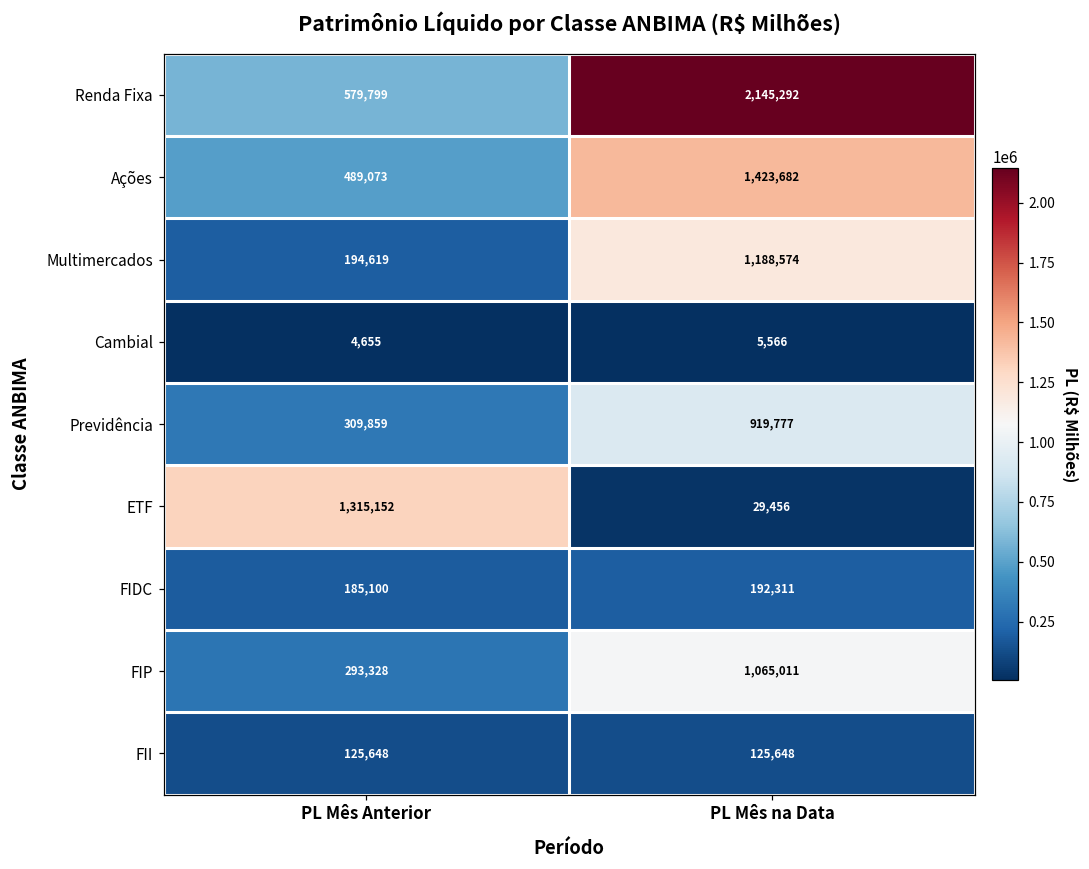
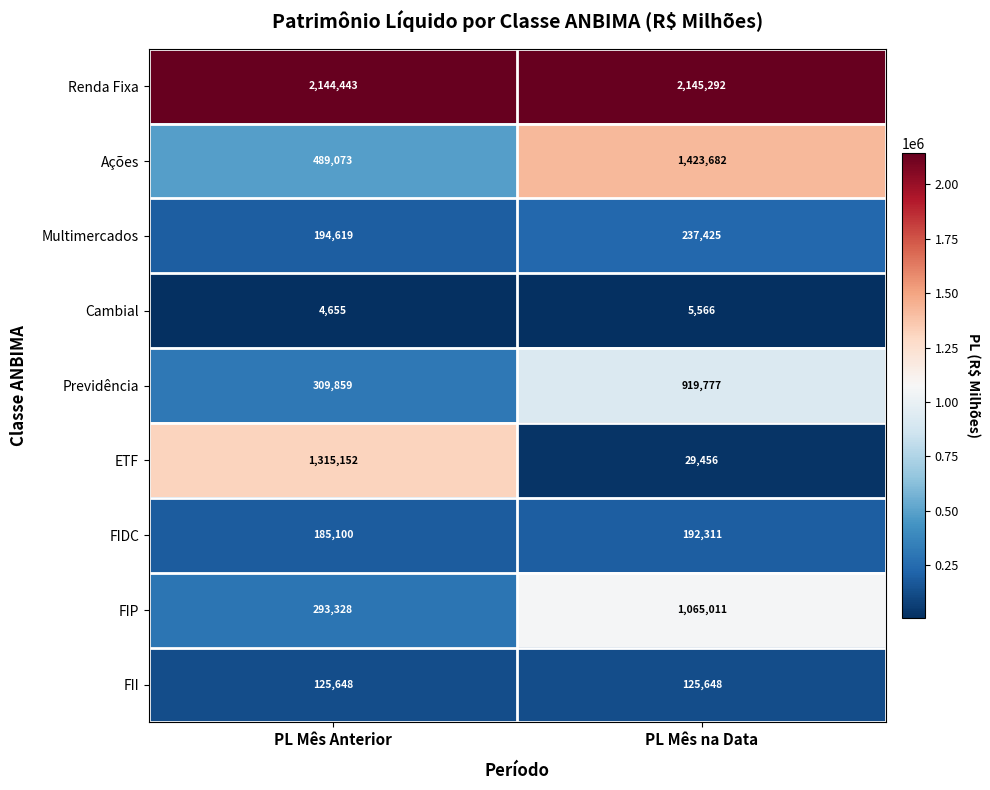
  {
    "Renda Fixa": {
-     "PL Mês Anterior": "579,799",
+     "PL Mês Anterior": "2,144,443",
      "PL Mês na Data": "2,145,292"
    },
    "Ações": {
      "PL Mês Anterior": "489,073",
      "PL Mês na Data": "1,423,682"
    },
    "Multimercados": {
      "PL Mês Anterior": "194,619",
-     "PL Mês na Data": "1,188,574"
+     "PL Mês na Data": "237,425"
    },
    "Cambial": {
      "PL Mês Anterior": "4,655",
      "PL Mês na Data": "5,566"
    },
    "Previdência": {
      "PL Mês Anterior": "309,859",
      "PL Mês na Data": "919,777"
    },
    "ETF": {
      "PL Mês Anterior": "1,315,152",
      "PL Mês na Data": "29,456"
    },
    "FIDC": {
      "PL Mês Anterior": "185,100",
      "PL Mês na Data": "192,311"
    },
    "FIP": {
      "PL Mês Anterior": "293,328",
      "PL Mês na Data": "1,065,011"
    },
    "FII": {
      "PL Mês Anterior": "125,648",
      "PL Mês na Data": "125,648"
    }
  }
